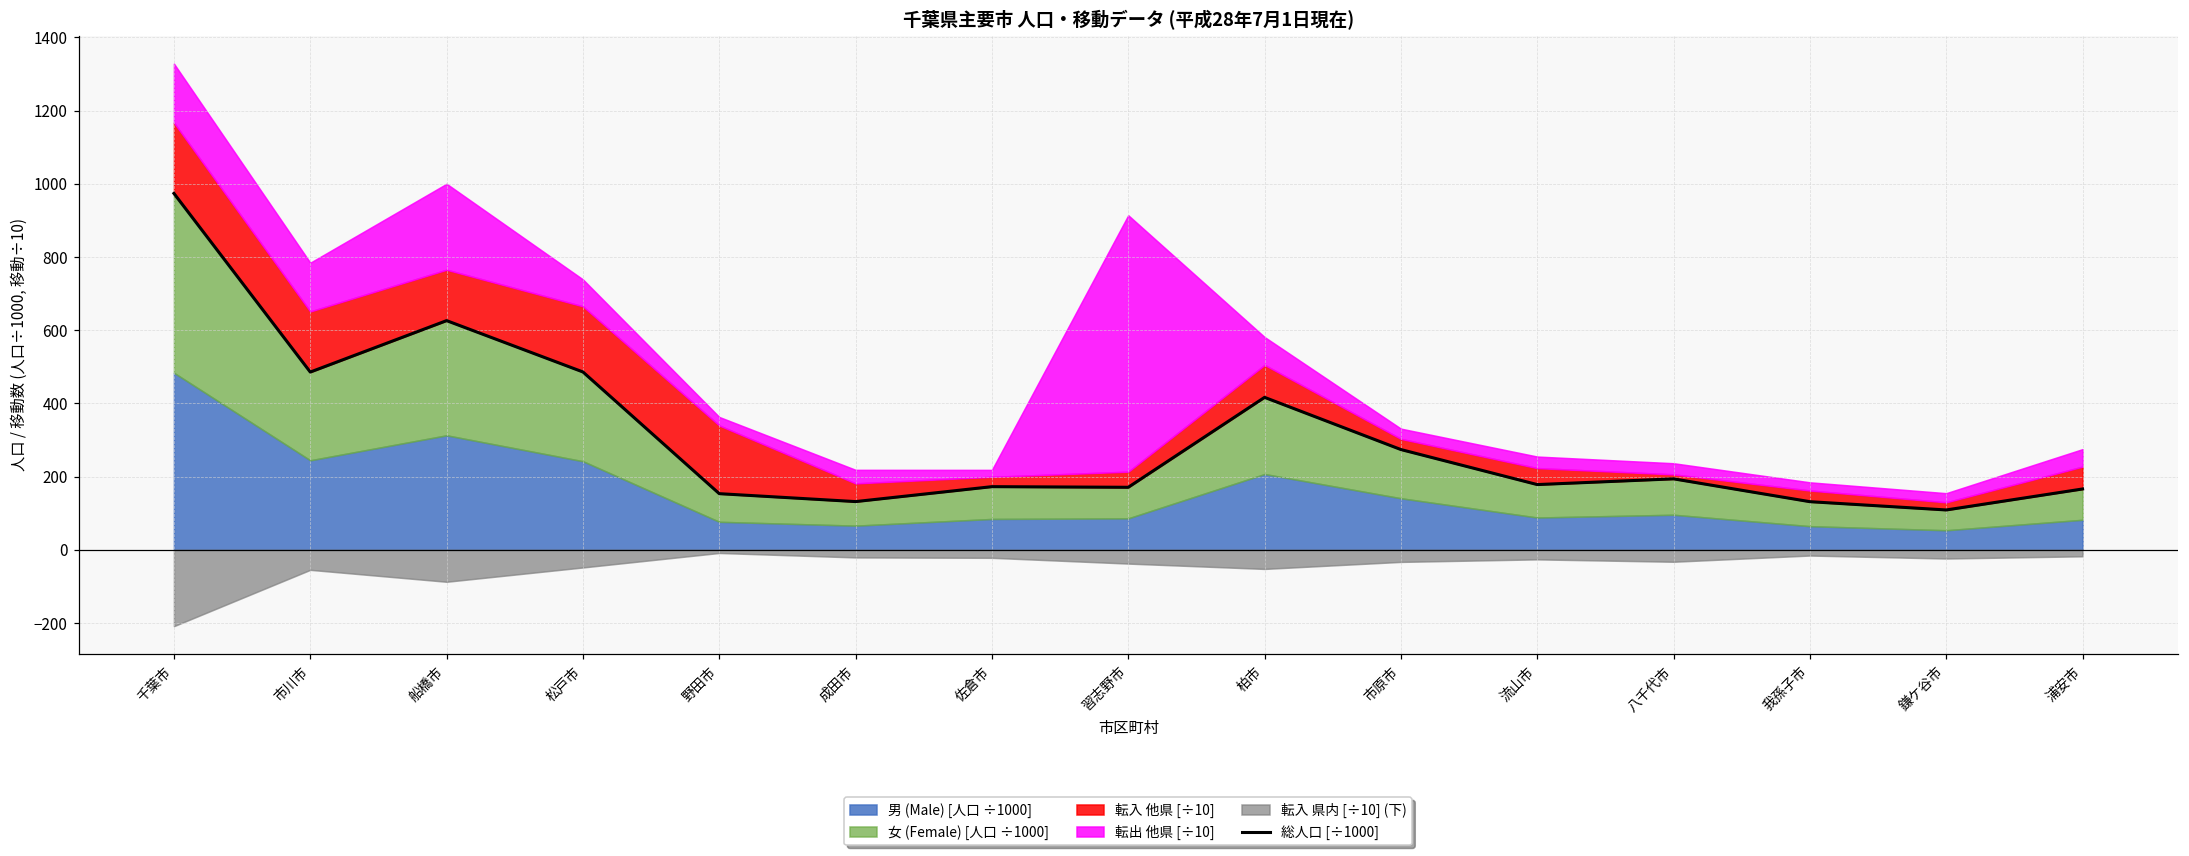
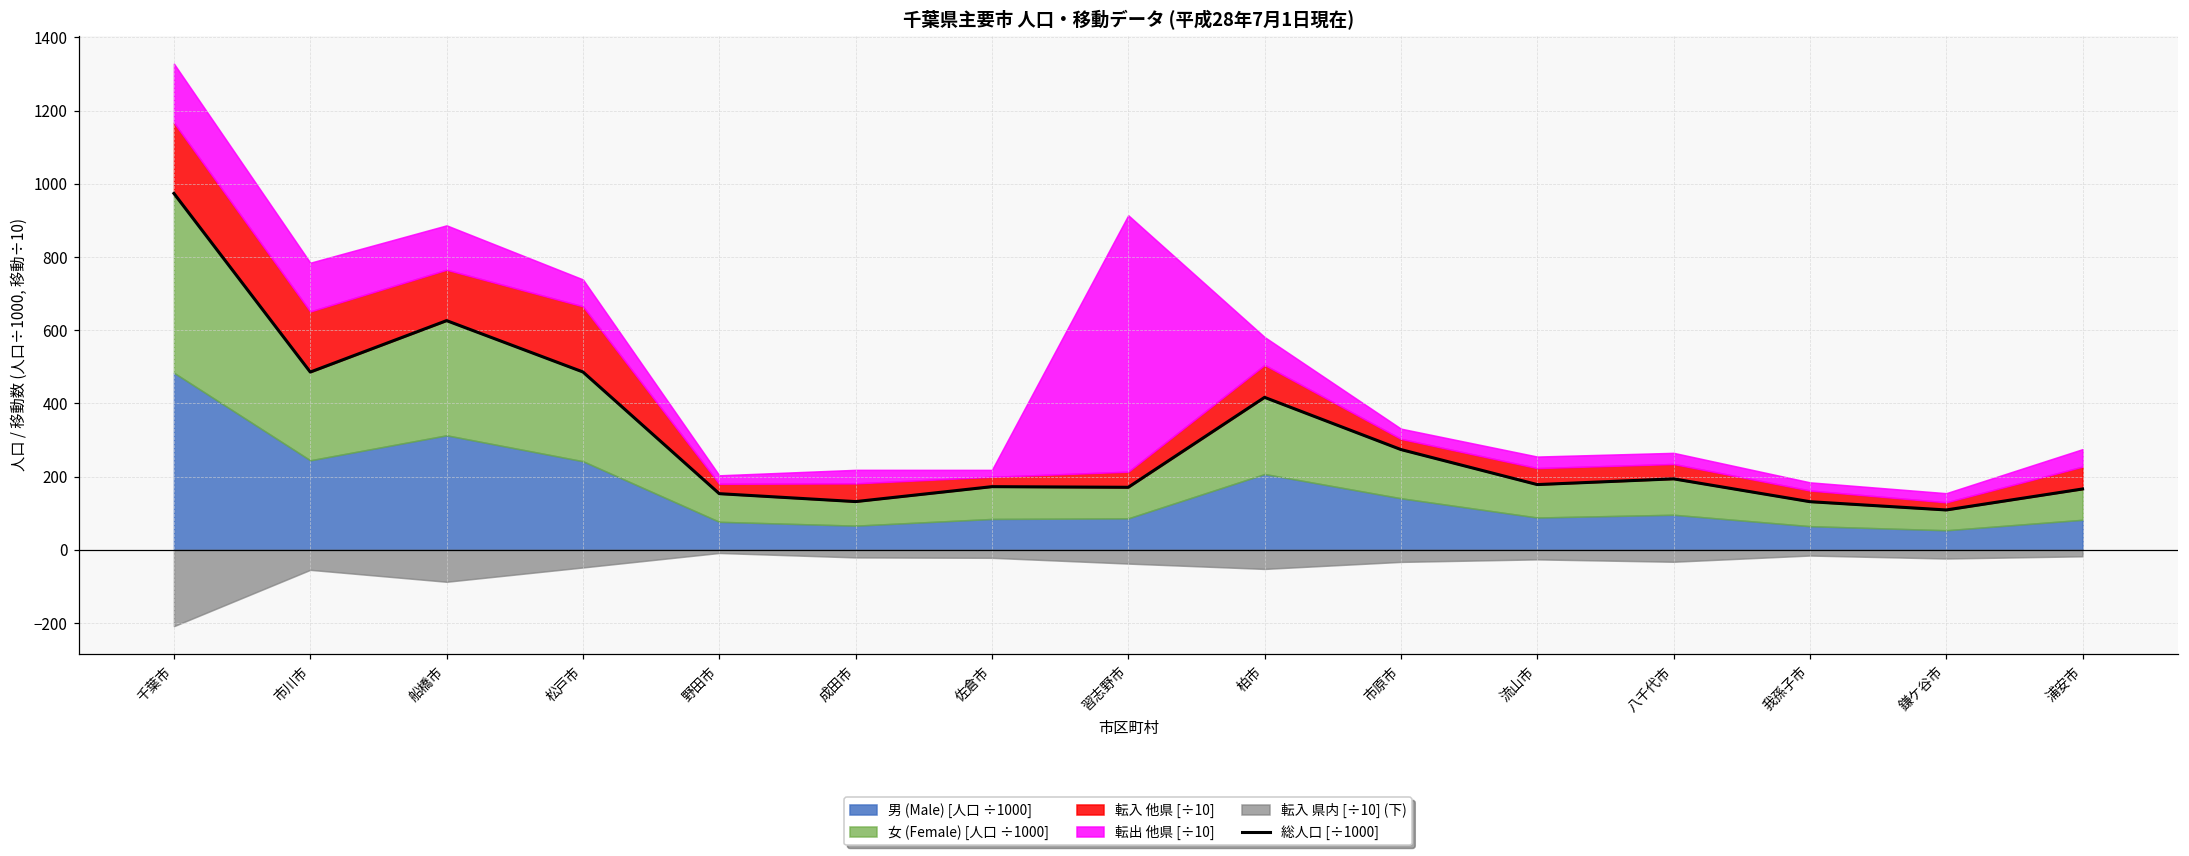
  {
    "男 (Male) [人口 ÷1000]": {
      "千葉市": 480,
      "市川市": 240,
      "船橋市": 310,
      "松戸市": 240,
      "野田市": 80,
      "成田市": 70,
      "佐倉市": 80,
      "習志野市": 90,
      "柏市": 210,
      "市原市": 140,
      "流山市": 90,
      "八千代市": 100,
      "我孫子市": 60,
      "鎌ケ谷市": 50,
      "浦安市": 80
    },
    "女 (Female) [人口 ÷1000]": {
      "千葉市": 490,
      "市川市": 240,
      "船橋市": 310,
      "松戸市": 240,
      "野田市": 80,
      "成田市": 70,
      "佐倉市": 90,
      "習志野市": 80,
      "柏市": 210,
      "市原市": 130,
      "流山市": 90,
      "八千代市": 100,
      "我孫子市": 70,
      "鎌ケ谷市": 60,
      "浦安市": 80
    },
    "転入 他県 [÷10]": {
      "千葉市": 190,
      "市川市": 170,
      "船橋市": 140,
      "松戸市": 180,
-     "野田市": 190,
+     "野田市": 30,
      "成田市": 50,
      "佐倉市": 30,
      "習志野市": 40,
      "柏市": 90,
      "市原市": 30,
      "流山市": 50,
-     "八千代市": 10,
+     "八千代市": 40,
      "我孫子市": 30,
      "鎌ケ谷市": 20,
      "浦安市": 60
    },
    "転出 他県 [÷10]": {
      "千葉市": 160,
      "市川市": 130,
-     "船橋市": 230,
+     "船橋市": 120,
      "松戸市": 70,
      "野田市": 20,
      "成田市": 40,
      "佐倉市": 20,
      "習志野市": 700,
      "柏市": 80,
      "市原市": 30,
      "流山市": 30,
      "八千代市": 30,
      "我孫子市": 20,
      "鎌ケ谷市": 20,
      "浦安市": 50
    }
  }
